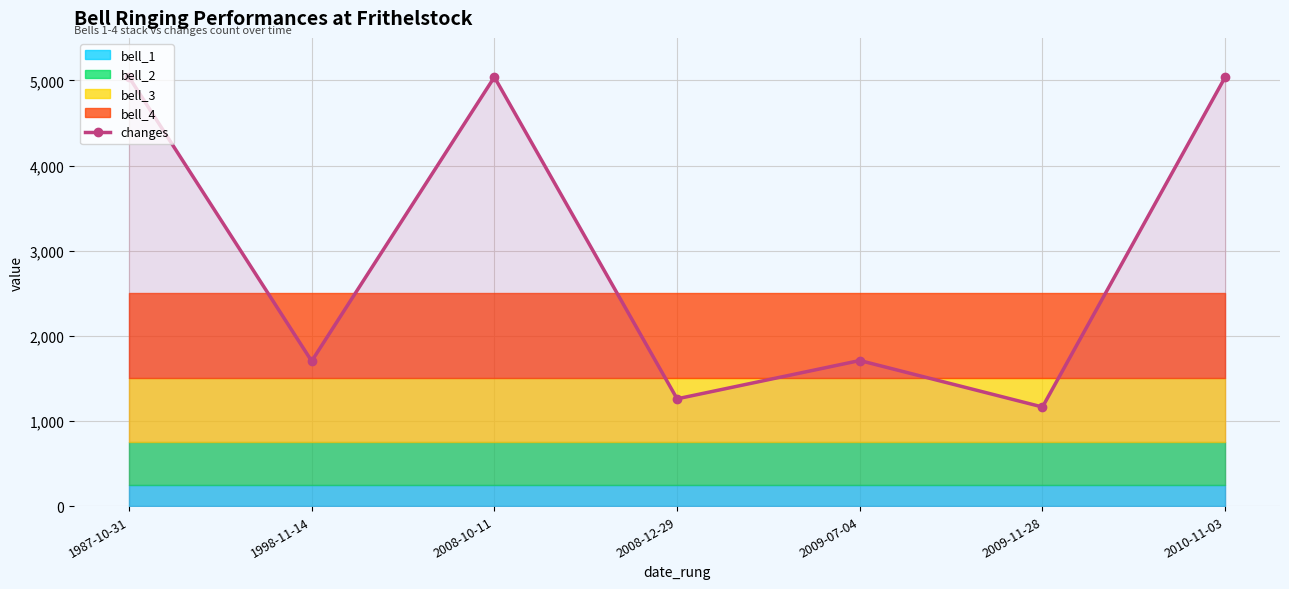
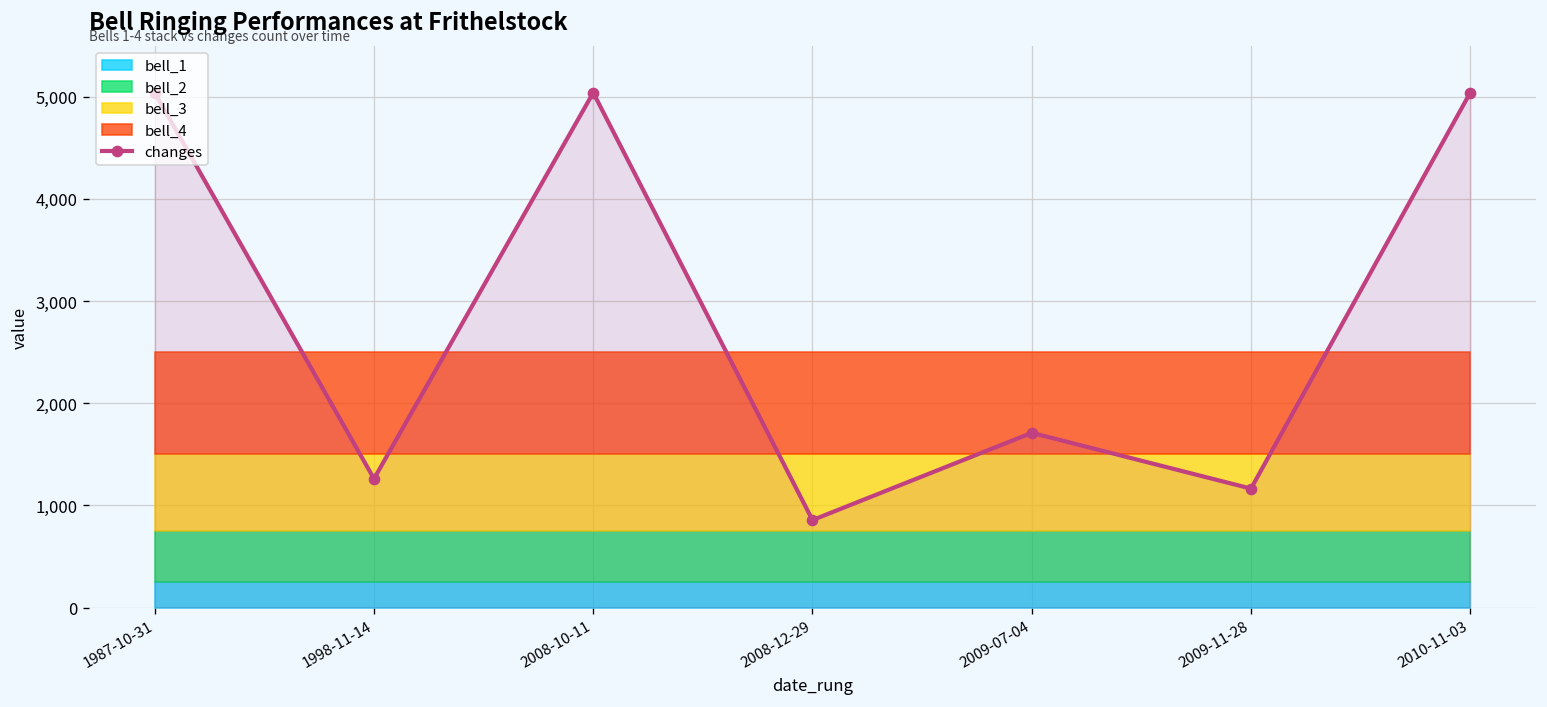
  {
    "bell_1": {
      "1987-10-31": "300",
      "1998-11-14": "300",
      "2008-10-11": "300",
      "2008-12-29": "300",
      "2009-07-04": "300",
      "2009-11-28": "300",
      "2010-11-03": "300"
    },
    "changes": {
-     "1998-11-14": "1,700",
+     "1998-11-14": "1,300",
      "2008-10-11": "5,000",
-     "2008-12-29": "1,300",
+     "2008-12-29": "900",
      "2009-07-04": "1,700",
      "2009-11-28": "1,200",
      "2010-11-03": "5,000"
    },
    "bell_2": {
      "1987-10-31": "500",
      "1998-11-14": "500",
      "2008-10-11": "500",
      "2008-12-29": "500",
      "2009-07-04": "500",
      "2009-11-28": "500",
      "2010-11-03": "500"
    },
    "bell_3": {
      "1987-10-31": "800",
      "1998-11-14": "800",
      "2008-10-11": "800",
      "2008-12-29": "800",
      "2009-07-04": "800",
      "2009-11-28": "800",
      "2010-11-03": "800"
    },
    "bell_4": {
      "1987-10-31": "1,000",
      "1998-11-14": "1,000",
      "2008-10-11": "1,000",
      "2008-12-29": "1,000",
      "2009-07-04": "1,000",
      "2009-11-28": "1,000",
      "2010-11-03": "1,000"
    }
  }
